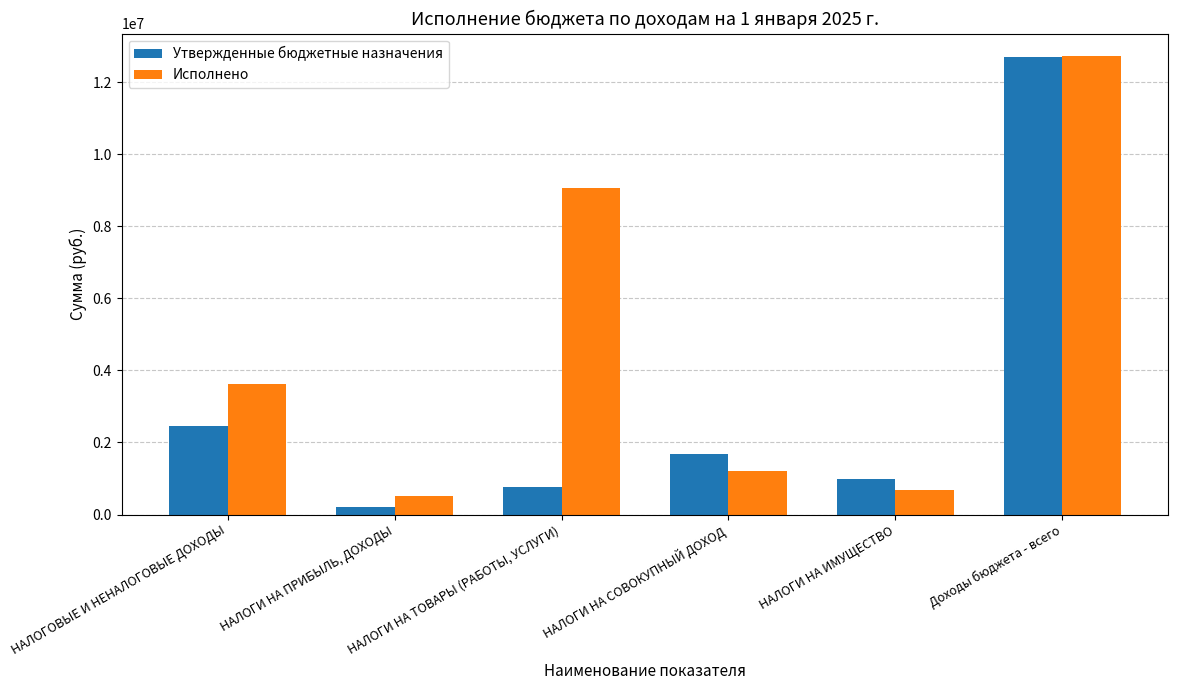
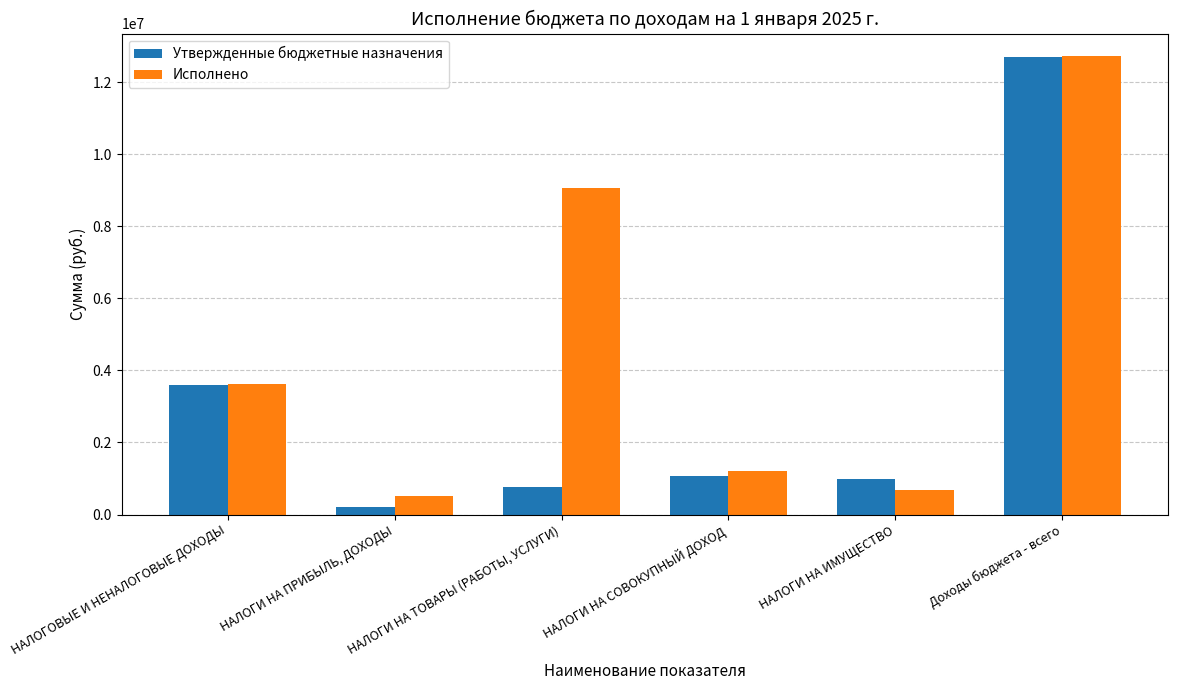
  {
    "Утвержденные бюджетные назначения": {
-     "НАЛОГОВЫЕ И НЕНАЛОГОВЫЕ ДОХОДЫ": 2500000,
+     "НАЛОГОВЫЕ И НЕНАЛОГОВЫЕ ДОХОДЫ": 3600000,
      "НАЛОГИ НА ПРИБЫЛЬ, ДОХОДЫ": 200000,
      "НАЛОГИ НА ТОВАРЫ (РАБОТЫ, УСЛУГИ)": 800000,
-     "НАЛОГИ НА СОВОКУПНЫЙ ДОХОД": 1700000,
+     "НАЛОГИ НА СОВОКУПНЫЙ ДОХОД": 1100000,
      "НАЛОГИ НА ИМУЩЕСТВО": 1000000,
      "Доходы бюджета - всего": 12700000
    },
    "Исполнено": {
      "НАЛОГОВЫЕ И НЕНАЛОГОВЫЕ ДОХОДЫ": 3600000,
      "НАЛОГИ НА ПРИБЫЛЬ, ДОХОДЫ": 500000,
      "НАЛОГИ НА ТОВАРЫ (РАБОТЫ, УСЛУГИ)": 9100000,
      "НАЛОГИ НА СОВОКУПНЫЙ ДОХОД": 1200000,
      "НАЛОГИ НА ИМУЩЕСТВО": 700000,
      "Доходы бюджета - всего": 12700000
    }
  }
